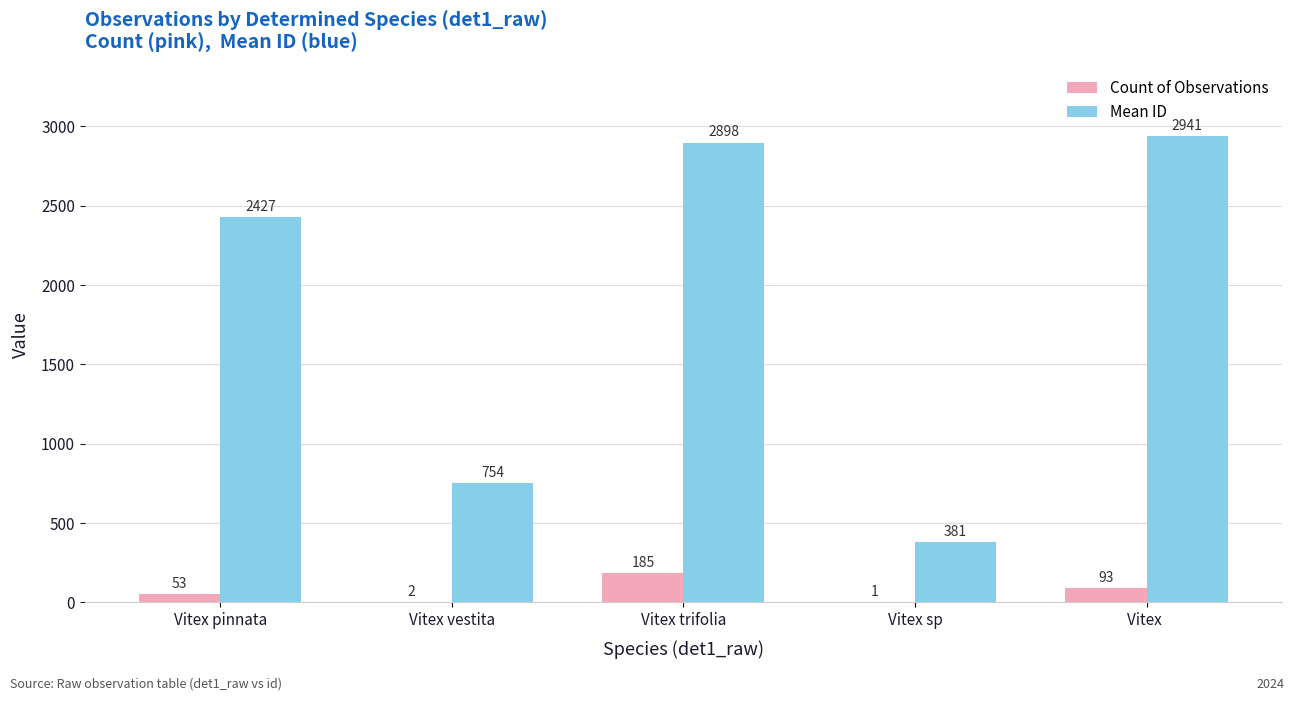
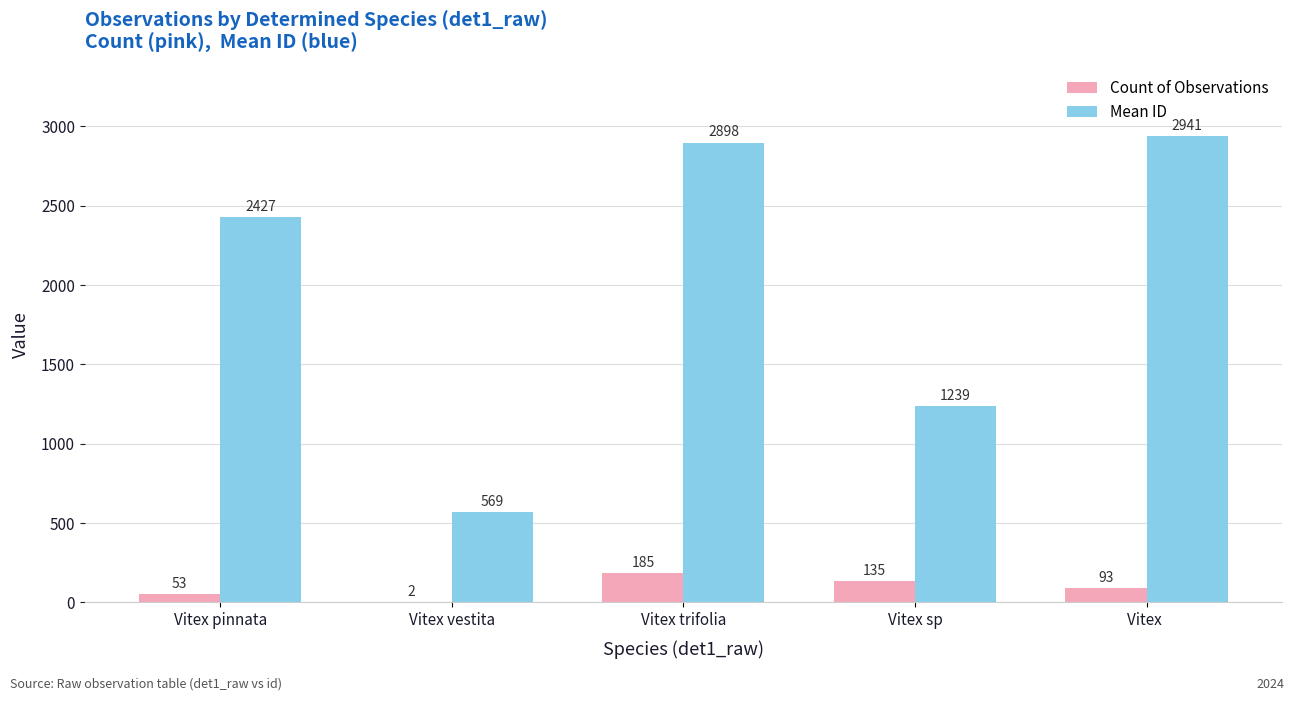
  {
    "Count of Observations": {
      "Vitex pinnata": 53,
      "Vitex vestita": 2,
      "Vitex trifolia": 185,
-     "Vitex sp": 1,
+     "Vitex sp": 135,
      "Vitex": 93
    },
    "Mean ID": {
      "Vitex pinnata": 2427,
-     "Vitex vestita": 754,
+     "Vitex vestita": 569,
      "Vitex trifolia": 2898,
-     "Vitex sp": 381,
+     "Vitex sp": 1239,
      "Vitex": 2941
    }
  }
